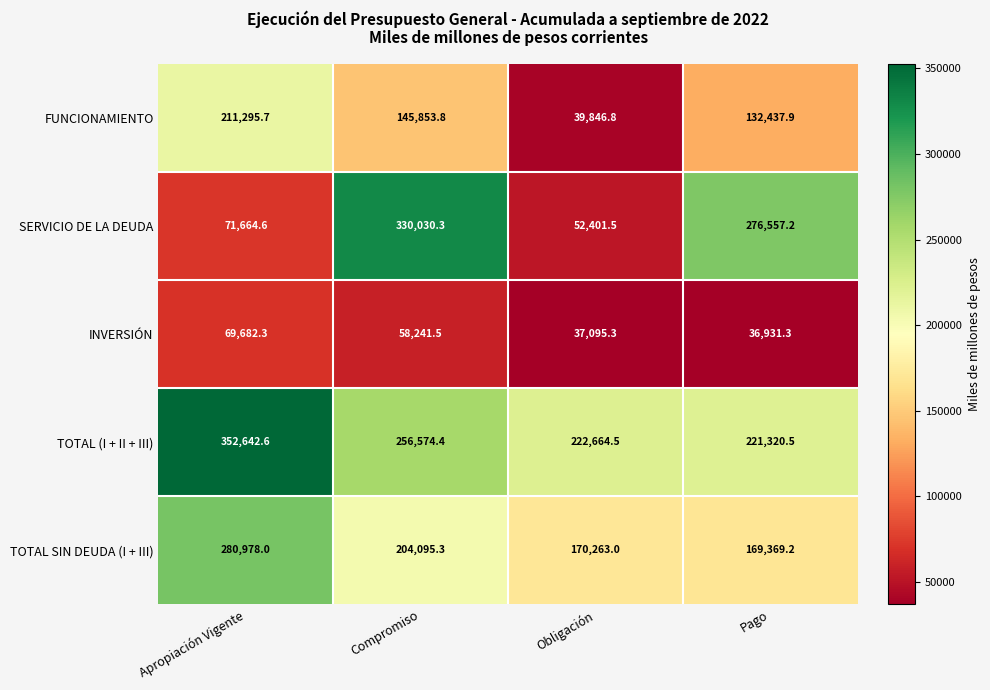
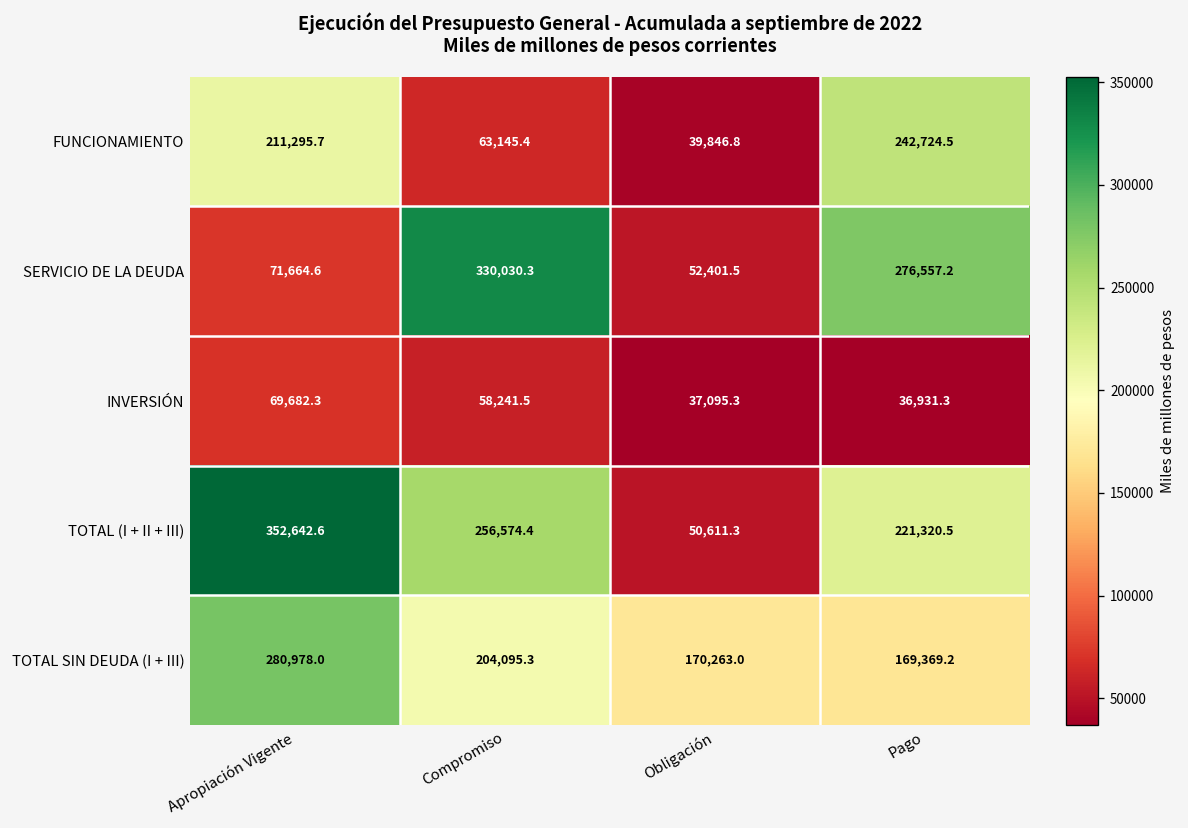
  {
    "FUNCIONAMIENTO": {
      "Apropiación Vigente": "211,295.7",
-     "Compromiso": "145,853.8",
+     "Compromiso": "63,145.4",
      "Obligación": "39,846.8",
-     "Pago": "132,437.9"
+     "Pago": "242,724.5"
    },
    "SERVICIO DE LA DEUDA": {
      "Apropiación Vigente": "71,664.6",
      "Compromiso": "330,030.3",
      "Obligación": "52,401.5",
      "Pago": "276,557.2"
    },
    "INVERSIÓN": {
      "Apropiación Vigente": "69,682.3",
      "Compromiso": "58,241.5",
      "Obligación": "37,095.3",
      "Pago": "36,931.3"
    },
    "TOTAL (I + II + III)": {
      "Apropiación Vigente": "352,642.6",
      "Compromiso": "256,574.4",
-     "Obligación": "222,664.5",
+     "Obligación": "50,611.3",
      "Pago": "221,320.5"
    },
    "TOTAL SIN DEUDA (I + III)": {
      "Apropiación Vigente": "280,978.0",
      "Compromiso": "204,095.3",
      "Obligación": "170,263.0",
      "Pago": "169,369.2"
    }
  }
